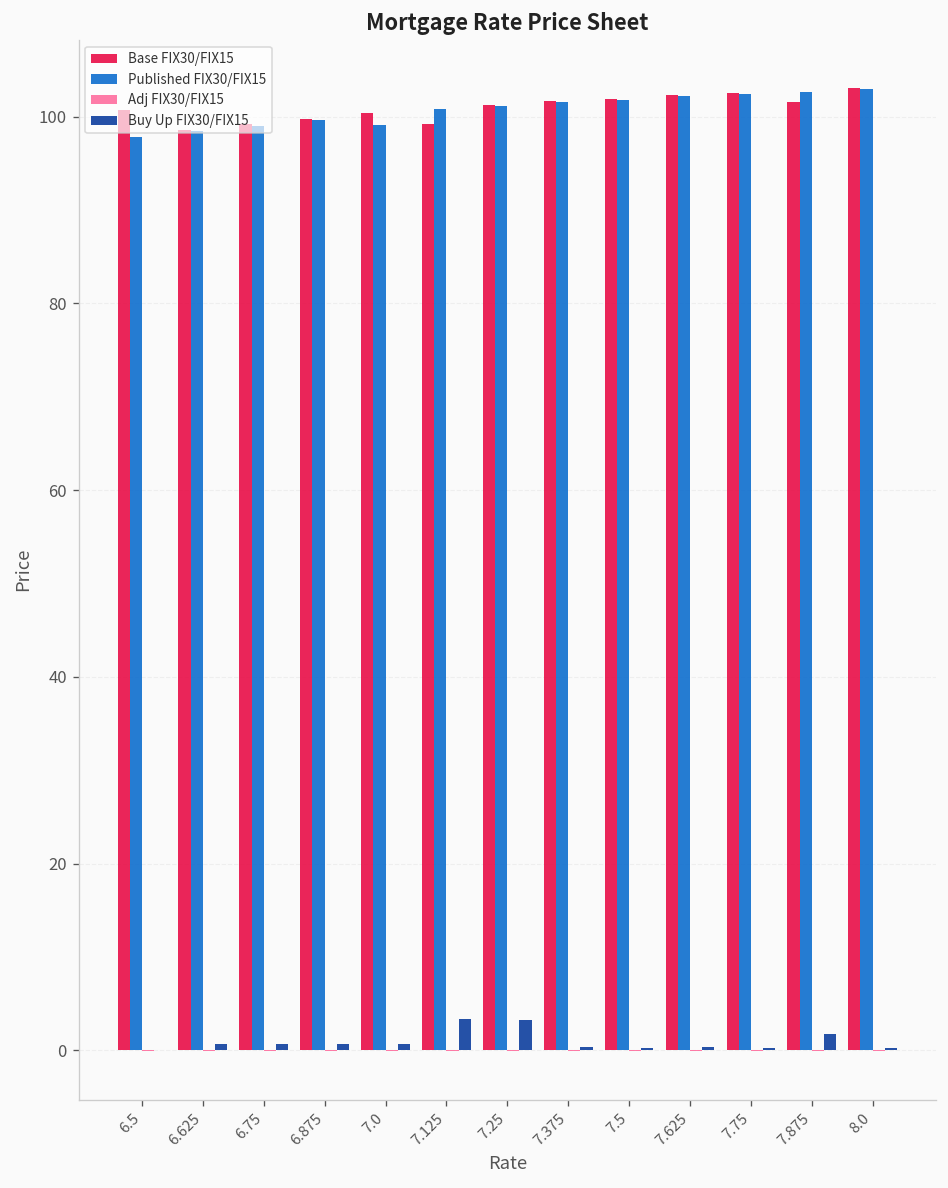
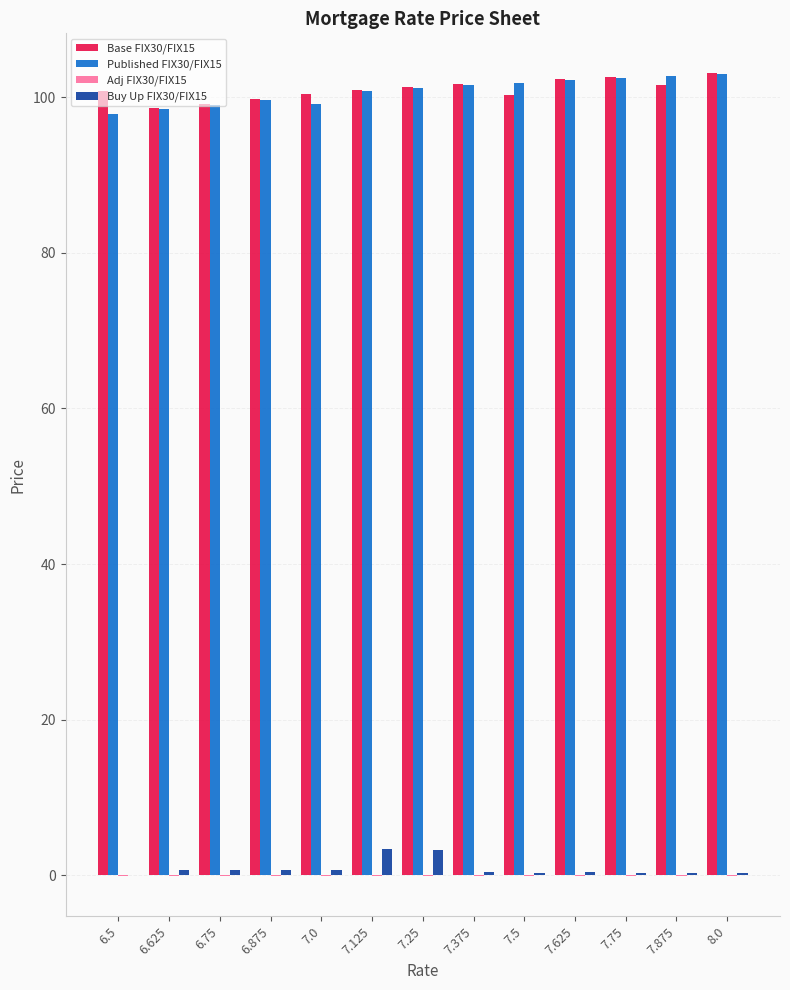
  {
    "Base FIX30/FIX15": {
      "6.625": 99,
      "6.875": 100,
      "7.0": 100,
-     "7.125": 99,
+     "7.125": 101,
      "7.25": 101,
      "7.375": 102,
-     "7.5": 102,
+     "7.5": 100,
      "7.625": 102,
      "7.75": 103,
      "7.875": 102,
      "8.0": 103
    },
    "Published FIX30/FIX15": {
      "6.5": 98,
      "6.625": 98,
      "6.875": 100,
      "7.0": 99,
      "7.125": 101,
      "7.25": 101,
      "7.375": 102,
      "7.5": 102,
      "7.625": 102,
      "7.75": 102,
      "7.875": 103,
      "8.0": 103
    },
    "Buy Up FIX30/FIX15": {
      "6.5": 0,
      "6.625": 1,
      "6.75": 1,
      "6.875": 1,
      "7.0": 1,
      "7.125": 3,
      "7.25": 3,
      "7.375": 0,
      "7.625": 0,
-     "7.875": 2
+     "7.875": 0
    }
  }
